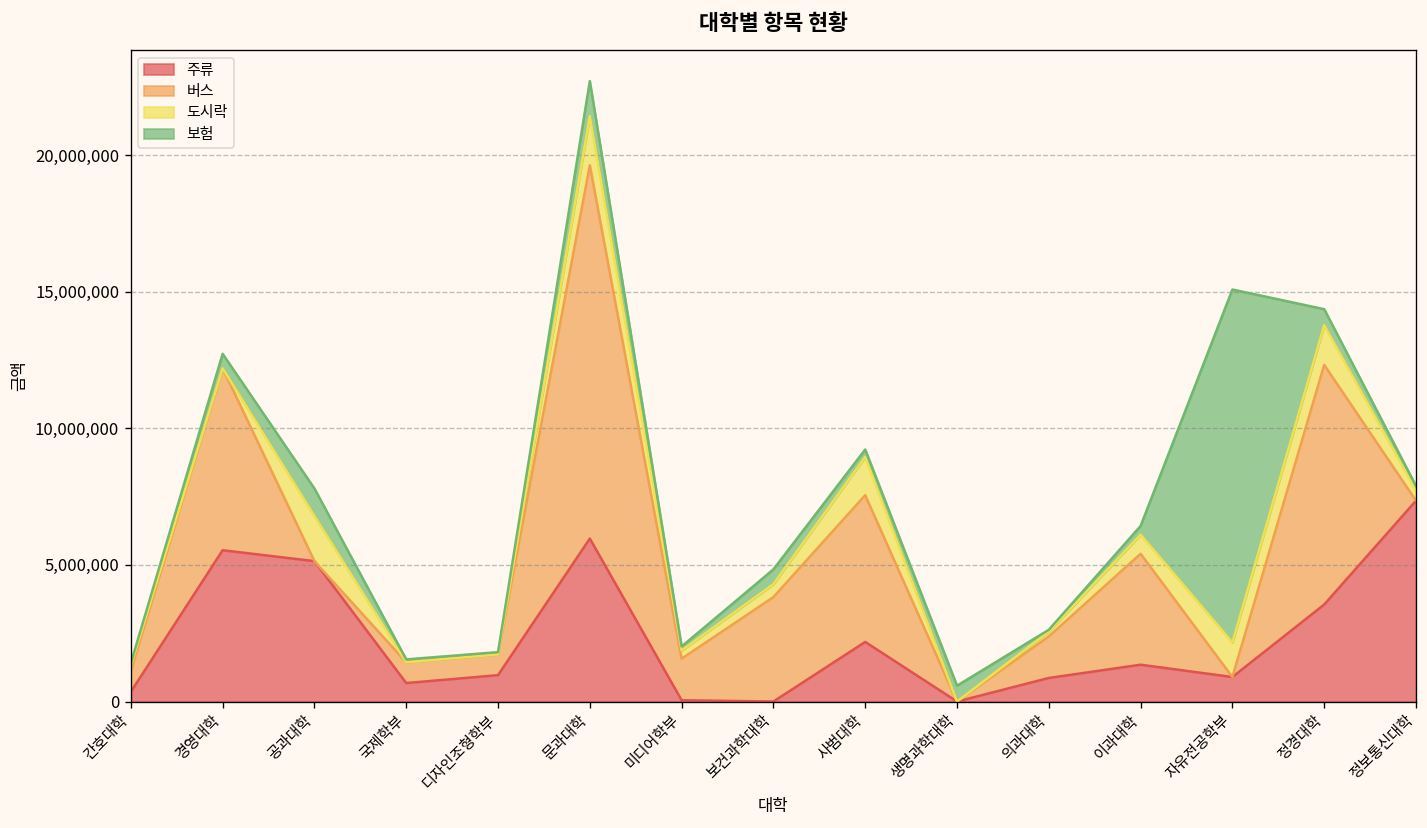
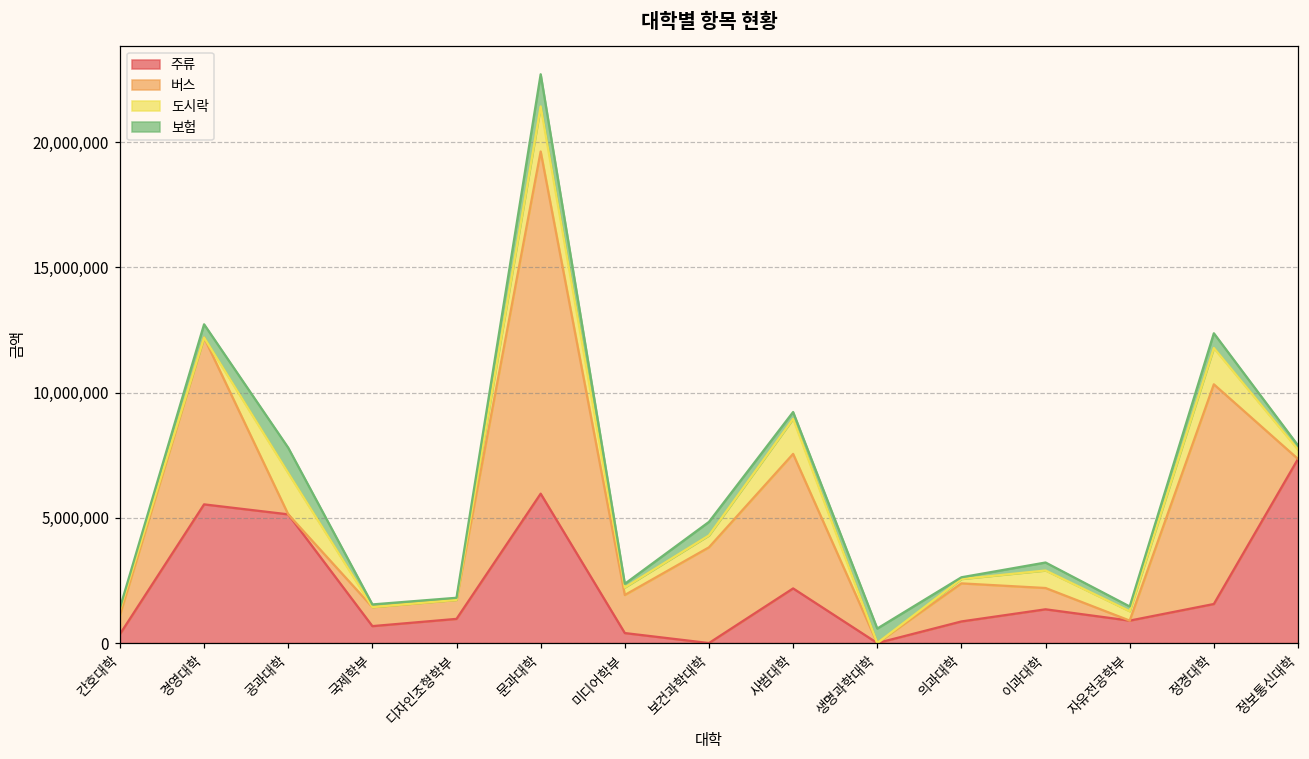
  {
    "주류": {
      "간호대학": "400,000",
      "경영대학": "5,500,000",
      "국제학부": "700,000",
      "디자인조형학부": "1,000,000",
      "문과대학": "6,000,000",
-     "미디어학부": "0",
+     "미디어학부": "400,000",
      "보건과학대학": "0",
      "사범대학": "2,200,000",
      "의과대학": "900,000",
      "이과대학": "1,300,000",
-     "정경대학": "3,600,000"
+     "정경대학": "1,600,000"
    },
    "버스": {
      "간호대학": "800,000",
      "문과대학": "13,700,000",
      "미디어학부": "1,500,000",
      "보건과학대학": "3,800,000",
      "사범대학": "5,400,000",
      "의과대학": "1,500,000",
-     "이과대학": "4,100,000",
+     "이과대학": "800,000",
      "정경대학": "8,800,000"
    },
    "도시락": {
      "공과대학": "1,700,000",
      "문과대학": "1,800,000",
      "미디어학부": "300,000",
      "보건과학대학": "500,000",
      "사범대학": "1,400,000",
      "이과대학": "700,000",
-     "자유전공학부": "1,300,000",
+     "자유전공학부": "400,000",
      "정경대학": "1,500,000",
      "정보통신대학": "400,000"
    },
    "보험": {
      "경영대학": "500,000",
      "공과대학": "1,000,000",
      "문과대학": "1,300,000",
      "미디어학부": "100,000",
      "보건과학대학": "500,000",
      "사범대학": "300,000",
      "생명과학대학": "600,000",
      "이과대학": "300,000",
-     "자유전공학부": "12,900,000",
+     "자유전공학부": "200,000",
      "정경대학": "600,000",
      "정보통신대학": "200,000"
    }
  }
